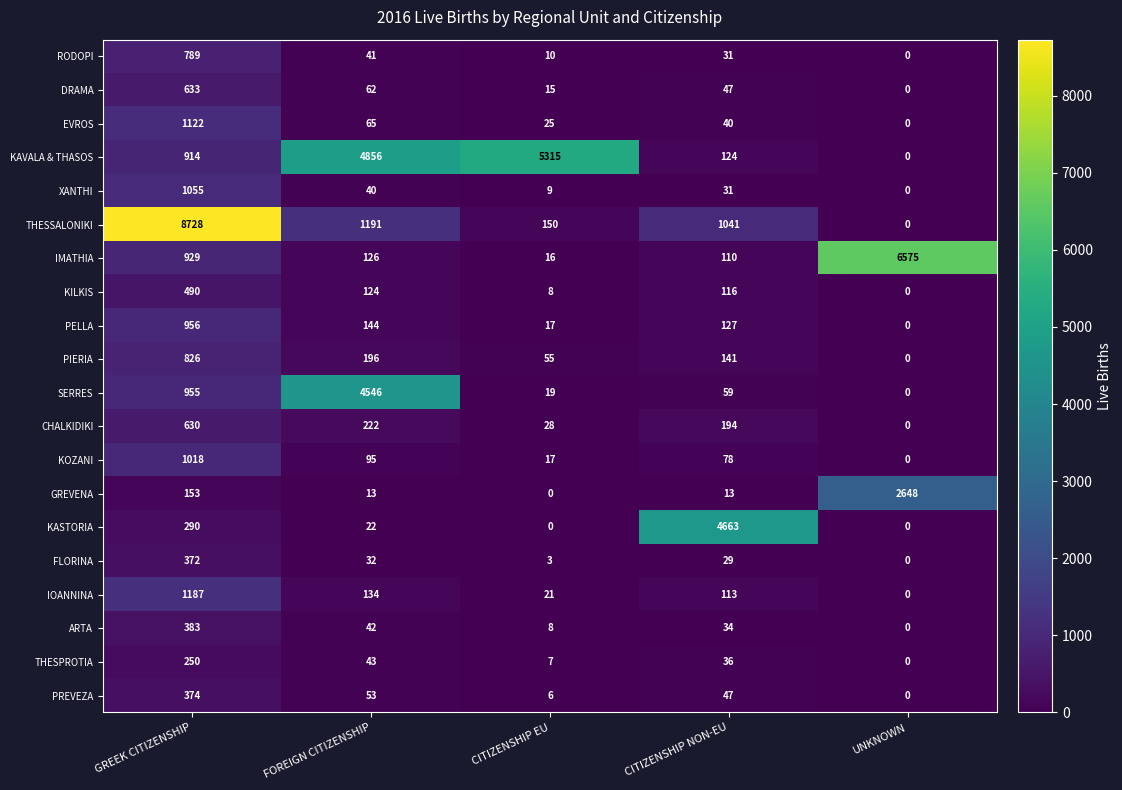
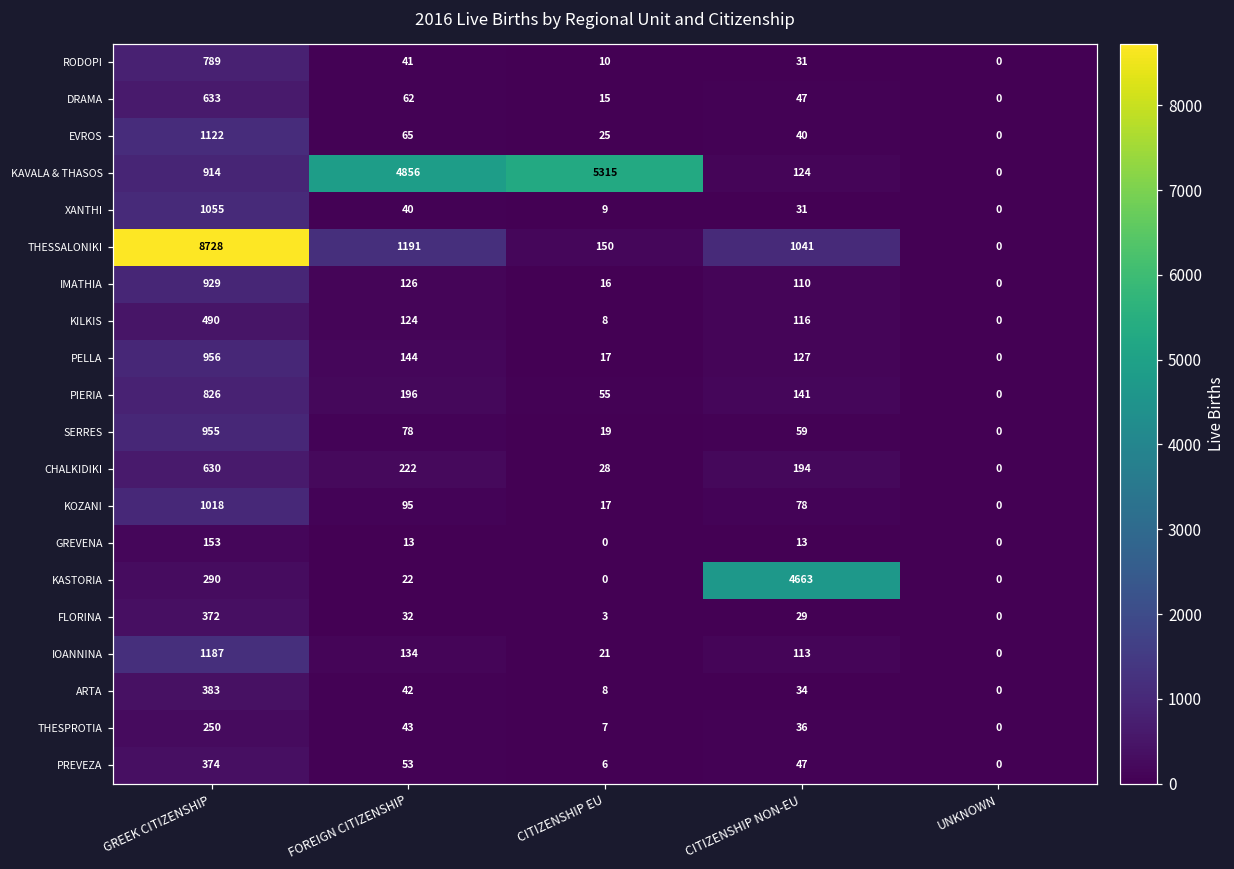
  {
    "RODOPI": {
      "GREEK CITIZENSHIP": 789,
      "FOREIGN CITIZENSHIP": 41,
      "CITIZENSHIP EU": 10,
      "CITIZENSHIP NON-EU": 31,
      "UNKNOWN": 0
    },
    "DRAMA": {
      "GREEK CITIZENSHIP": 633,
      "FOREIGN CITIZENSHIP": 62,
      "CITIZENSHIP EU": 15,
      "CITIZENSHIP NON-EU": 47,
      "UNKNOWN": 0
    },
    "EVROS": {
      "GREEK CITIZENSHIP": 1122,
      "FOREIGN CITIZENSHIP": 65,
      "CITIZENSHIP EU": 25,
      "CITIZENSHIP NON-EU": 40,
      "UNKNOWN": 0
    },
    "KAVALA & THASOS": {
      "GREEK CITIZENSHIP": 914,
      "FOREIGN CITIZENSHIP": 4856,
      "CITIZENSHIP EU": 5315,
      "CITIZENSHIP NON-EU": 124,
      "UNKNOWN": 0
    },
    "XANTHI": {
      "GREEK CITIZENSHIP": 1055,
      "FOREIGN CITIZENSHIP": 40,
      "CITIZENSHIP EU": 9,
      "CITIZENSHIP NON-EU": 31,
      "UNKNOWN": 0
    },
    "THESSALONIKI": {
      "GREEK CITIZENSHIP": 8728,
      "FOREIGN CITIZENSHIP": 1191,
      "CITIZENSHIP EU": 150,
      "CITIZENSHIP NON-EU": 1041,
      "UNKNOWN": 0
    },
    "IMATHIA": {
      "GREEK CITIZENSHIP": 929,
      "FOREIGN CITIZENSHIP": 126,
      "CITIZENSHIP EU": 16,
      "CITIZENSHIP NON-EU": 110,
-     "UNKNOWN": 6575
+     "UNKNOWN": 0
    },
    "KILKIS": {
      "GREEK CITIZENSHIP": 490,
      "FOREIGN CITIZENSHIP": 124,
      "CITIZENSHIP EU": 8,
      "CITIZENSHIP NON-EU": 116,
      "UNKNOWN": 0
    },
    "PELLA": {
      "GREEK CITIZENSHIP": 956,
      "FOREIGN CITIZENSHIP": 144,
      "CITIZENSHIP EU": 17,
      "CITIZENSHIP NON-EU": 127,
      "UNKNOWN": 0
    },
    "PIERIA": {
      "GREEK CITIZENSHIP": 826,
      "FOREIGN CITIZENSHIP": 196,
      "CITIZENSHIP EU": 55,
      "CITIZENSHIP NON-EU": 141,
      "UNKNOWN": 0
    },
    "SERRES": {
      "GREEK CITIZENSHIP": 955,
-     "FOREIGN CITIZENSHIP": 4546,
+     "FOREIGN CITIZENSHIP": 78,
      "CITIZENSHIP EU": 19,
      "CITIZENSHIP NON-EU": 59,
      "UNKNOWN": 0
    },
    "CHALKIDIKI": {
      "GREEK CITIZENSHIP": 630,
      "FOREIGN CITIZENSHIP": 222,
      "CITIZENSHIP EU": 28,
      "CITIZENSHIP NON-EU": 194,
      "UNKNOWN": 0
    },
    "KOZANI": {
      "GREEK CITIZENSHIP": 1018,
      "FOREIGN CITIZENSHIP": 95,
      "CITIZENSHIP EU": 17,
      "CITIZENSHIP NON-EU": 78,
      "UNKNOWN": 0
    },
    "GREVENA": {
      "GREEK CITIZENSHIP": 153,
      "FOREIGN CITIZENSHIP": 13,
      "CITIZENSHIP EU": 0,
      "CITIZENSHIP NON-EU": 13,
-     "UNKNOWN": 2648
+     "UNKNOWN": 0
    },
    "KASTORIA": {
      "GREEK CITIZENSHIP": 290,
      "FOREIGN CITIZENSHIP": 22,
      "CITIZENSHIP EU": 0,
      "CITIZENSHIP NON-EU": 4663,
      "UNKNOWN": 0
    },
    "FLORINA": {
      "GREEK CITIZENSHIP": 372,
      "FOREIGN CITIZENSHIP": 32,
      "CITIZENSHIP EU": 3,
      "CITIZENSHIP NON-EU": 29,
      "UNKNOWN": 0
    },
    "IOANNINA": {
      "GREEK CITIZENSHIP": 1187,
      "FOREIGN CITIZENSHIP": 134,
      "CITIZENSHIP EU": 21,
      "CITIZENSHIP NON-EU": 113,
      "UNKNOWN": 0
    },
    "ARTA": {
      "GREEK CITIZENSHIP": 383,
      "FOREIGN CITIZENSHIP": 42,
      "CITIZENSHIP EU": 8,
      "CITIZENSHIP NON-EU": 34,
      "UNKNOWN": 0
    },
    "THESPROTIA": {
      "GREEK CITIZENSHIP": 250,
      "FOREIGN CITIZENSHIP": 43,
      "CITIZENSHIP EU": 7,
      "CITIZENSHIP NON-EU": 36,
      "UNKNOWN": 0
    },
    "PREVEZA": {
      "GREEK CITIZENSHIP": 374,
      "FOREIGN CITIZENSHIP": 53,
      "CITIZENSHIP EU": 6,
      "CITIZENSHIP NON-EU": 47,
      "UNKNOWN": 0
    }
  }
